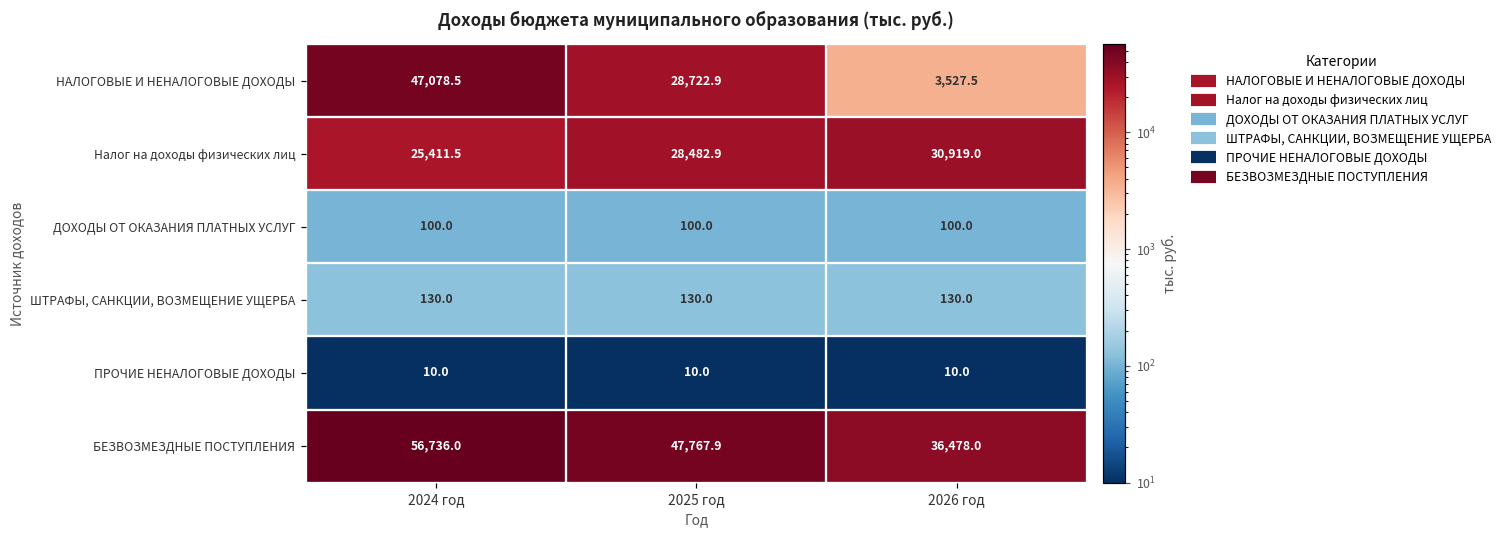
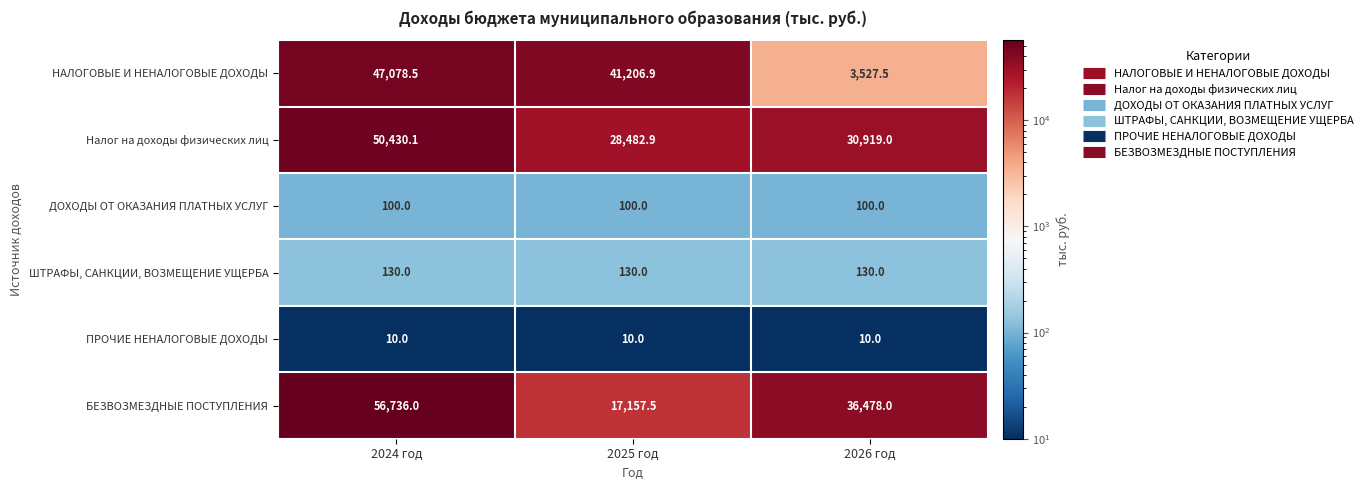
  {
    "НАЛОГОВЫЕ И НЕНАЛОГОВЫЕ ДОХОДЫ": {
      "2024 год": "47,078.5",
-     "2025 год": "28,722.9",
+     "2025 год": "41,206.9",
      "2026 год": "3,527.5"
    },
    "Налог на доходы физических лиц": {
-     "2024 год": "25,411.5",
+     "2024 год": "50,430.1",
      "2025 год": "28,482.9",
      "2026 год": "30,919.0"
    },
    "ДОХОДЫ ОТ ОКАЗАНИЯ ПЛАТНЫХ УСЛУГ": {
      "2024 год": "100.0",
      "2025 год": "100.0",
      "2026 год": "100.0"
    },
    "ШТРАФЫ, САНКЦИИ, ВОЗМЕЩЕНИЕ УЩЕРБА": {
      "2024 год": "130.0",
      "2025 год": "130.0",
      "2026 год": "130.0"
    },
    "ПРОЧИЕ НЕНАЛОГОВЫЕ ДОХОДЫ": {
      "2024 год": "10.0",
      "2025 год": "10.0",
      "2026 год": "10.0"
    },
    "БЕЗВОЗМЕЗДНЫЕ ПОСТУПЛЕНИЯ": {
      "2024 год": "56,736.0",
-     "2025 год": "47,767.9",
+     "2025 год": "17,157.5",
      "2026 год": "36,478.0"
    }
  }
